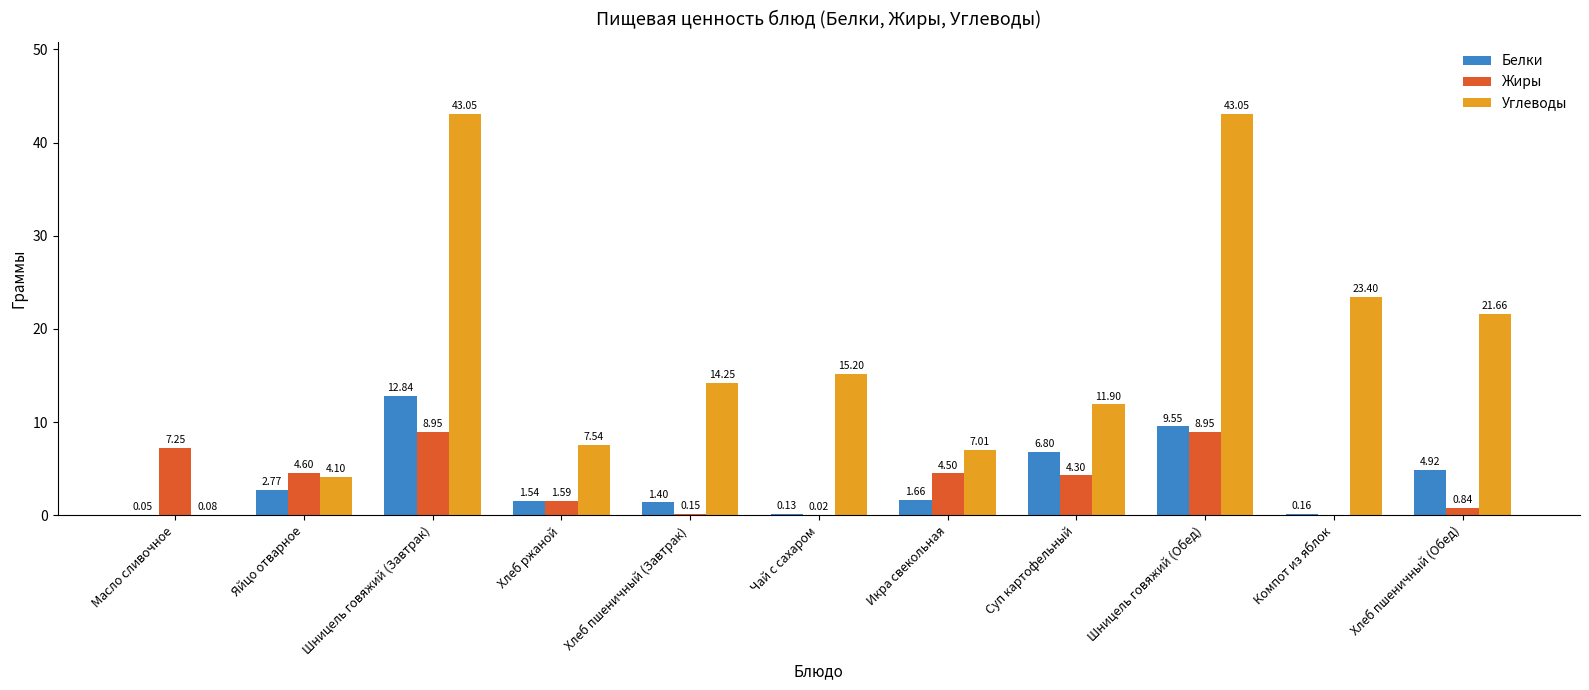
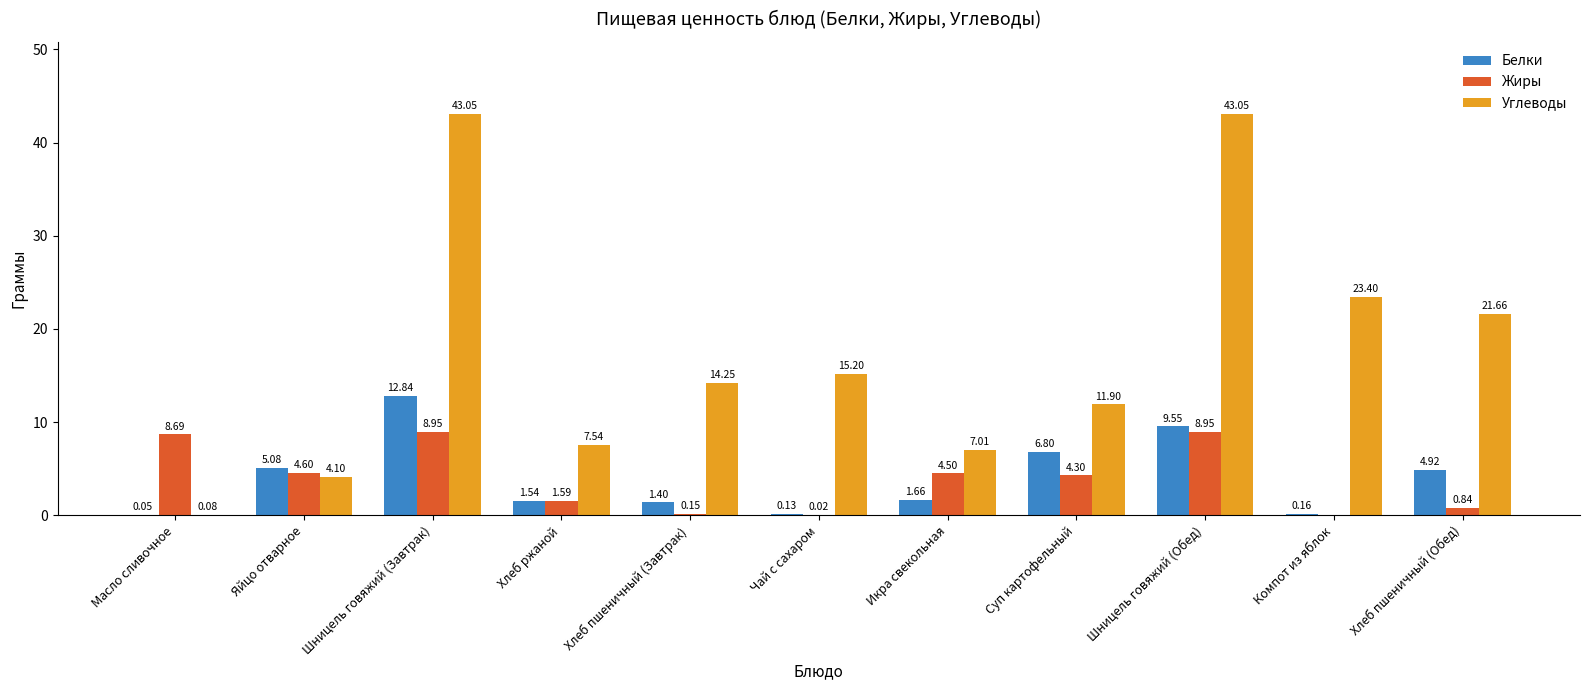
  {
    "Белки": {
      "Масло сливочное": 0.05,
-     "Яйцо отварное": 2.77,
+     "Яйцо отварное": 5.08,
      "Шницель говяжий (Завтрак)": 12.84,
      "Хлеб ржаной": 1.54,
      "Хлеб пшеничный (Завтрак)": 1.40,
      "Чай с сахаром": 0.13,
      "Икра свекольная": 1.66,
      "Суп картофельный": 6.80,
      "Шницель говяжий (Обед)": 9.55,
      "Компот из яблок": 0.16,
      "Хлеб пшеничный (Обед)": 4.92
    },
    "Жиры": {
-     "Масло сливочное": 7.25,
+     "Масло сливочное": 8.69,
      "Яйцо отварное": 4.60,
      "Шницель говяжий (Завтрак)": 8.95,
      "Хлеб ржаной": 1.59,
      "Хлеб пшеничный (Завтрак)": 0.15,
      "Чай с сахаром": 0.02,
      "Икра свекольная": 4.50,
      "Суп картофельный": 4.30,
      "Шницель говяжий (Обед)": 8.95,
      "Хлеб пшеничный (Обед)": 0.84
    },
    "Углеводы": {
      "Масло сливочное": 0.08,
      "Яйцо отварное": 4.10,
      "Шницель говяжий (Завтрак)": 43.05,
      "Хлеб ржаной": 7.54,
      "Хлеб пшеничный (Завтрак)": 14.25,
      "Чай с сахаром": 15.20,
      "Икра свекольная": 7.01,
      "Суп картофельный": 11.90,
      "Шницель говяжий (Обед)": 43.05,
      "Компот из яблок": 23.40,
      "Хлеб пшеничный (Обед)": 21.66
    }
  }
